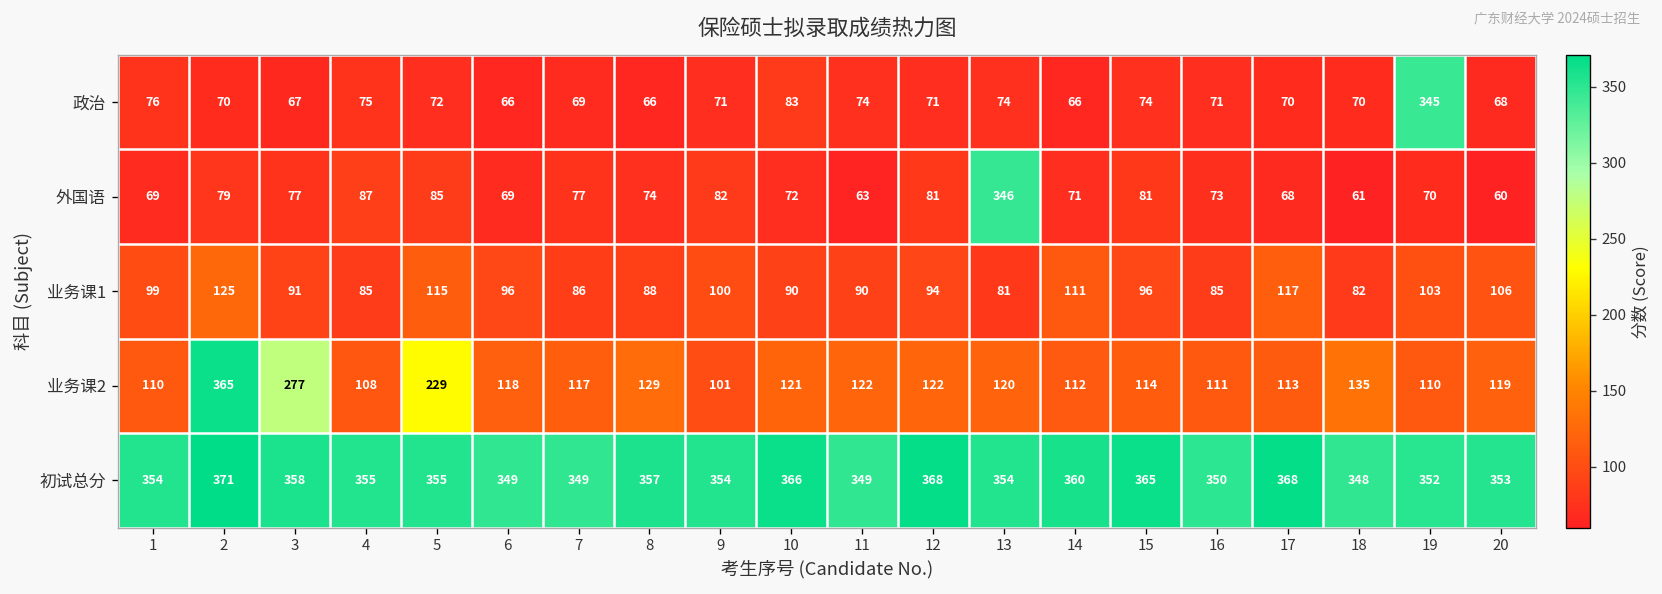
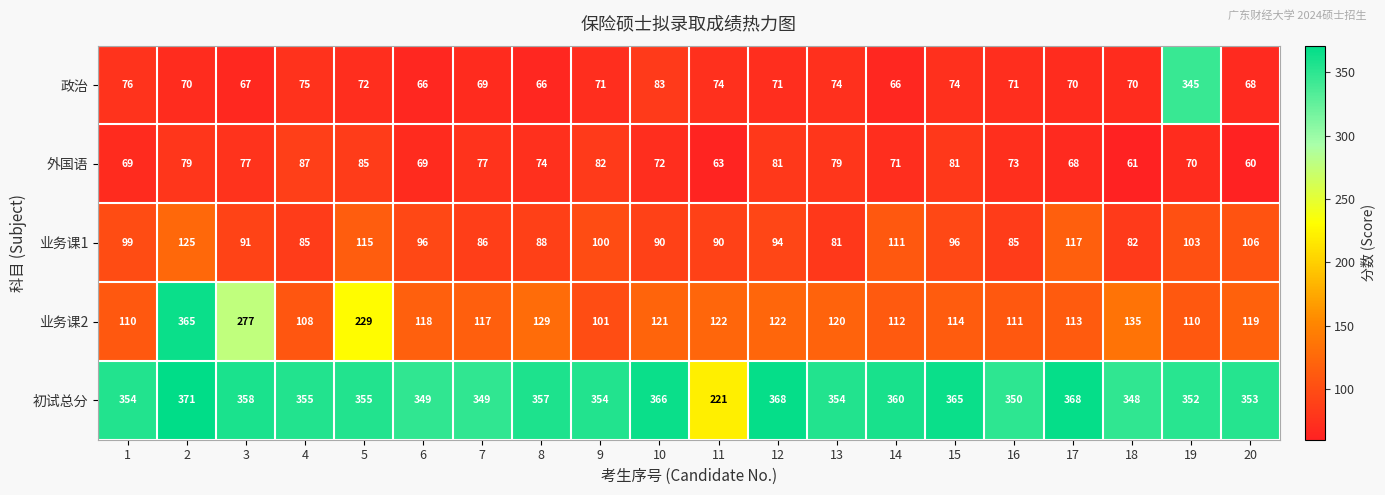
  {
    "政治": {
      "1": 76,
      "2": 70,
      "3": 67,
      "4": 75,
      "5": 72,
      "6": 66,
      "7": 69,
      "8": 66,
      "9": 71,
      "10": 83,
      "11": 74,
      "12": 71,
      "13": 74,
      "14": 66,
      "15": 74,
      "16": 71,
      "17": 70,
      "18": 70,
      "19": 345,
      "20": 68
    },
    "外国语": {
      "1": 69,
      "2": 79,
      "3": 77,
      "4": 87,
      "5": 85,
      "6": 69,
      "7": 77,
      "8": 74,
      "9": 82,
      "10": 72,
      "11": 63,
      "12": 81,
-     "13": 346,
+     "13": 79,
      "14": 71,
      "15": 81,
      "16": 73,
      "17": 68,
      "18": 61,
      "19": 70,
      "20": 60
    },
    "业务课1": {
      "1": 99,
      "2": 125,
      "3": 91,
      "4": 85,
      "5": 115,
      "6": 96,
      "7": 86,
      "8": 88,
      "9": 100,
      "10": 90,
      "11": 90,
      "12": 94,
      "13": 81,
      "14": 111,
      "15": 96,
      "16": 85,
      "17": 117,
      "18": 82,
      "19": 103,
      "20": 106
    },
    "业务课2": {
      "1": 110,
      "2": 365,
      "3": 277,
      "4": 108,
      "5": 229,
      "6": 118,
      "7": 117,
      "8": 129,
      "9": 101,
      "10": 121,
      "11": 122,
      "12": 122,
      "13": 120,
      "14": 112,
      "15": 114,
      "16": 111,
      "17": 113,
      "18": 135,
      "19": 110,
      "20": 119
    },
    "初试总分": {
      "1": 354,
      "2": 371,
      "3": 358,
      "4": 355,
      "5": 355,
      "6": 349,
      "7": 349,
      "8": 357,
      "9": 354,
      "10": 366,
-     "11": 349,
+     "11": 221,
      "12": 368,
      "13": 354,
      "14": 360,
      "15": 365,
      "16": 350,
      "17": 368,
      "18": 348,
      "19": 352,
      "20": 353
    }
  }
